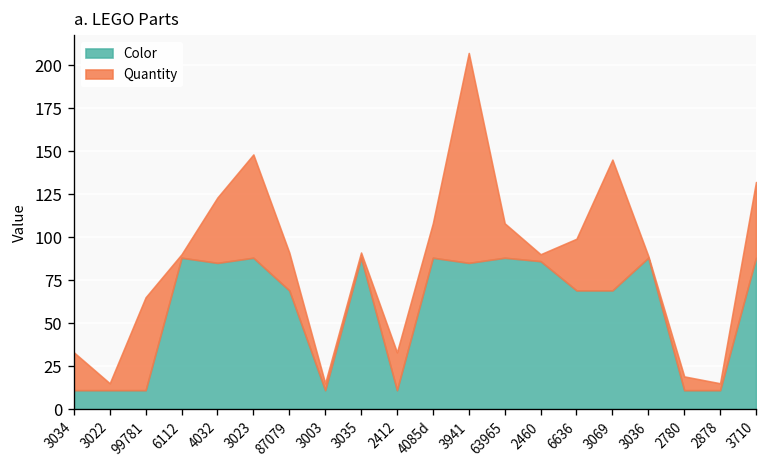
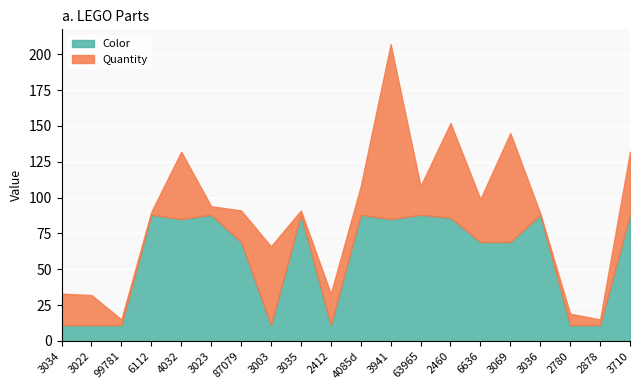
  {
    "Color": {
      "3034": 11,
      "3022": 11,
      "99781": 11,
      "6112": 88,
      "4032": 85,
      "3023": 88,
      "87079": 69,
      "3003": 11,
      "3035": 88,
      "2412": 11,
      "4085d": 88,
      "3941": 85,
      "63965": 88,
      "2460": 86,
      "6636": 69,
      "3069": 69,
      "2780": 11,
      "2878": 11,
      "3710": 88
    },
    "Quantity": {
      "3034": 22,
-     "3022": 4,
-     "99781": 54,
+     "3022": 21,
+     "99781": 4,
      "6112": 2,
-     "4032": 38,
-     "3023": 60,
+     "4032": 47,
+     "3023": 6,
      "87079": 22,
-     "3003": 4,
+     "3003": 55,
      "3035": 3,
      "2412": 22,
      "4085d": 20,
      "3941": 122,
      "63965": 20,
-     "2460": 4,
+     "2460": 66,
      "6636": 30,
      "3069": 76,
      "2780": 8,
      "2878": 4,
      "3710": 44
    }
  }
